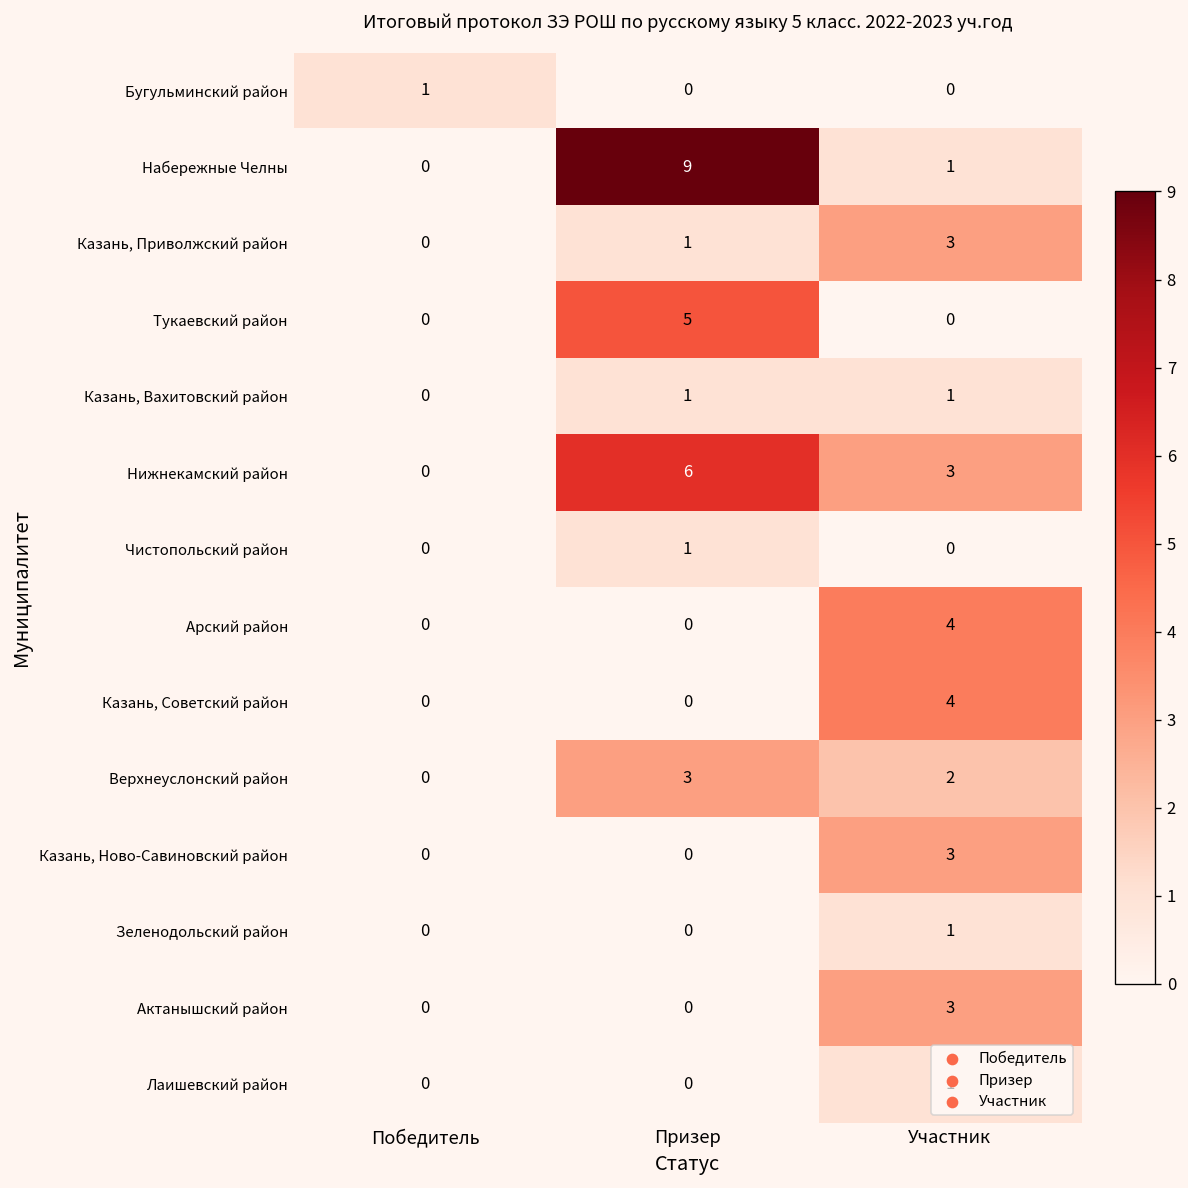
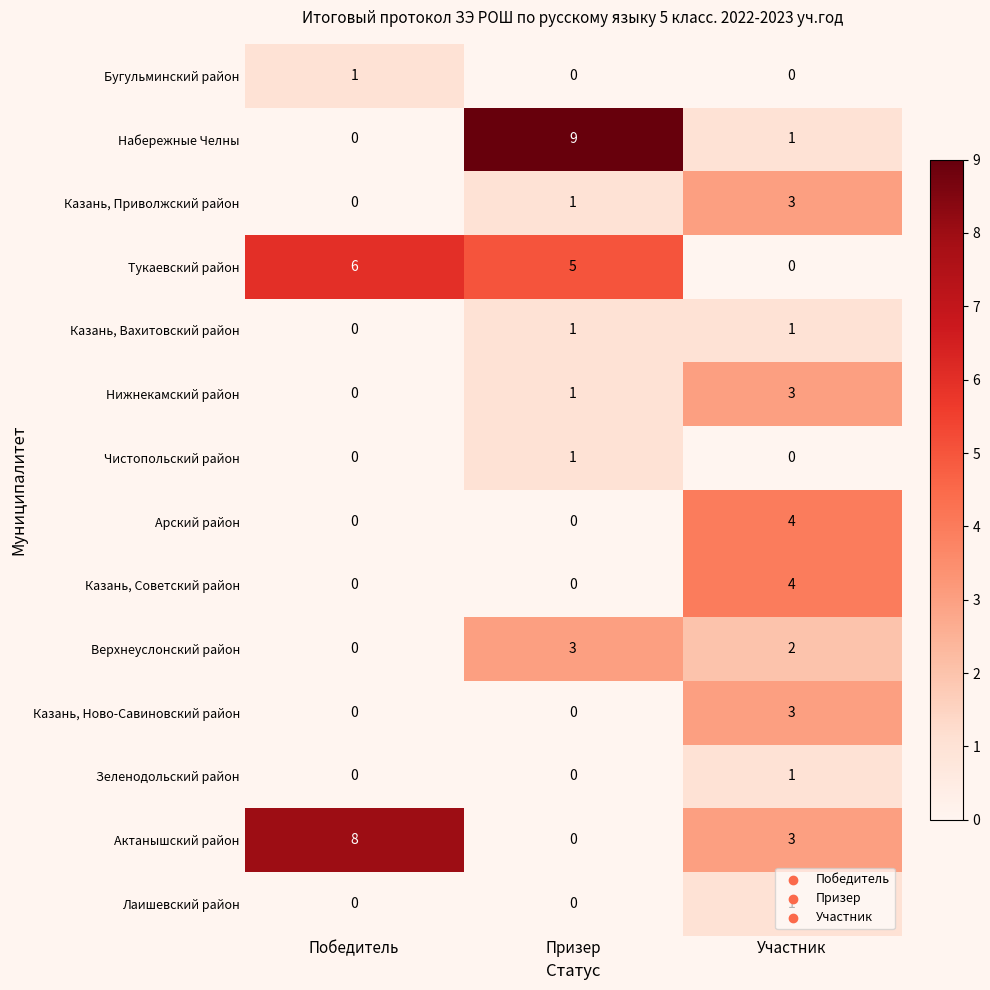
  {
    "Бугульминский район": {
      "Победитель": 1,
      "Призер": 0,
      "Участник": 0
    },
    "Набережные Челны": {
      "Победитель": 0,
      "Призер": 9,
      "Участник": 1
    },
    "Казань, Приволжский район": {
      "Победитель": 0,
      "Призер": 1,
      "Участник": 3
    },
    "Тукаевский район": {
-     "Победитель": 0,
+     "Победитель": 6,
      "Призер": 5,
      "Участник": 0
    },
    "Казань, Вахитовский район": {
      "Победитель": 0,
      "Призер": 1,
      "Участник": 1
    },
    "Нижнекамский район": {
      "Победитель": 0,
-     "Призер": 6,
+     "Призер": 1,
      "Участник": 3
    },
    "Чистопольский район": {
      "Победитель": 0,
      "Призер": 1,
      "Участник": 0
    },
    "Арский район": {
      "Победитель": 0,
      "Призер": 0,
      "Участник": 4
    },
    "Казань, Советский район": {
      "Победитель": 0,
      "Призер": 0,
      "Участник": 4
    },
    "Верхнеуслонский район": {
      "Победитель": 0,
      "Призер": 3,
      "Участник": 2
    },
    "Казань, Ново-Савиновский район": {
      "Победитель": 0,
      "Призер": 0,
      "Участник": 3
    },
    "Зеленодольский район": {
      "Победитель": 0,
      "Призер": 0,
      "Участник": 1
    },
    "Актанышский район": {
-     "Победитель": 0,
+     "Победитель": 8,
      "Призер": 0,
      "Участник": 3
    },
    "Лаишевский район": {
      "Победитель": 0,
      "Призер": 0
    }
  }
